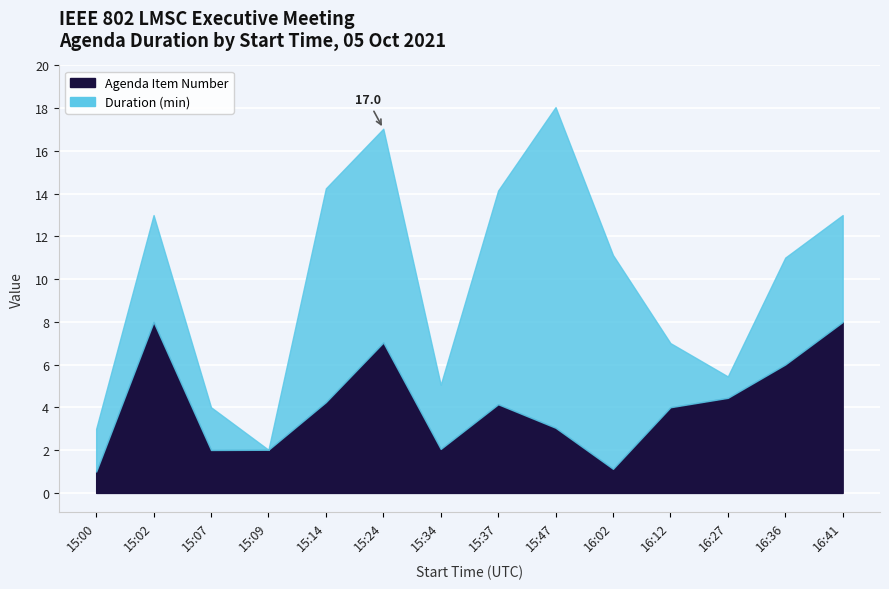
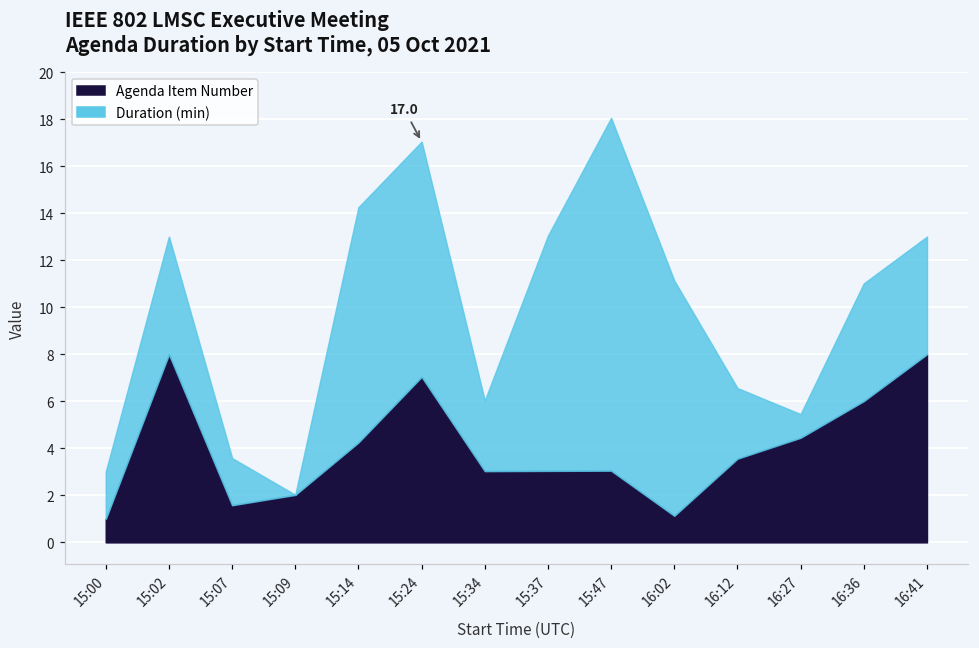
  {
    "Agenda Item Number": {
      "15:00": 1.0,
      "15:02": 8.0,
-     "15:07": 2.0,
+     "15:07": 1.6,
      "15:14": 4.3,
      "15:24": 7.0,
-     "15:34": 2.1,
-     "15:37": 4.2,
+     "15:34": 3.0,
+     "15:37": 3.0,
      "15:47": 3.1,
      "16:02": 1.1,
-     "16:12": 4.0,
+     "16:12": 3.6,
      "16:27": 4.5,
      "16:36": 6.0,
      "16:41": 8.0
    },
    "Duration (min)": {
      "15:24": 17.0
    }
  }
